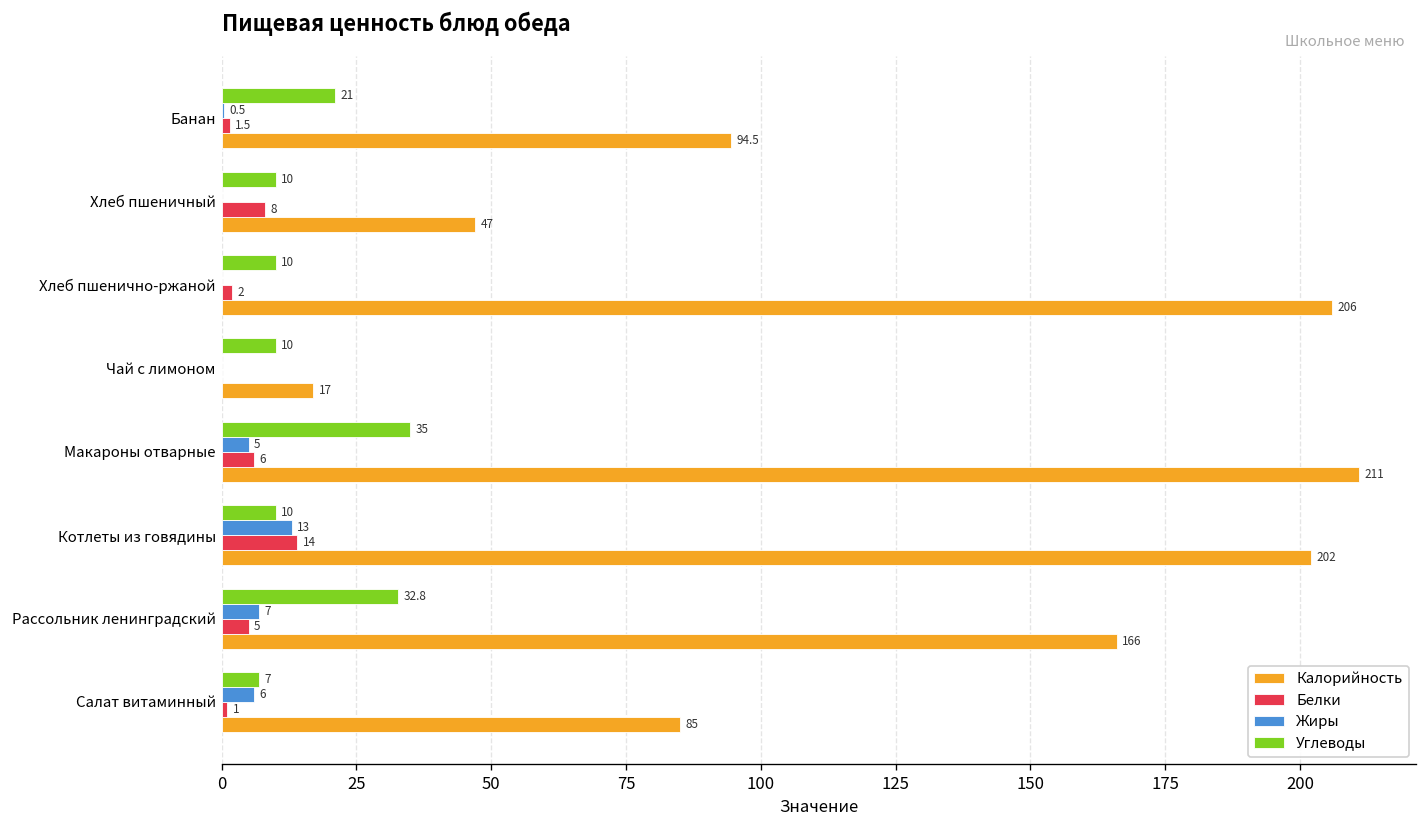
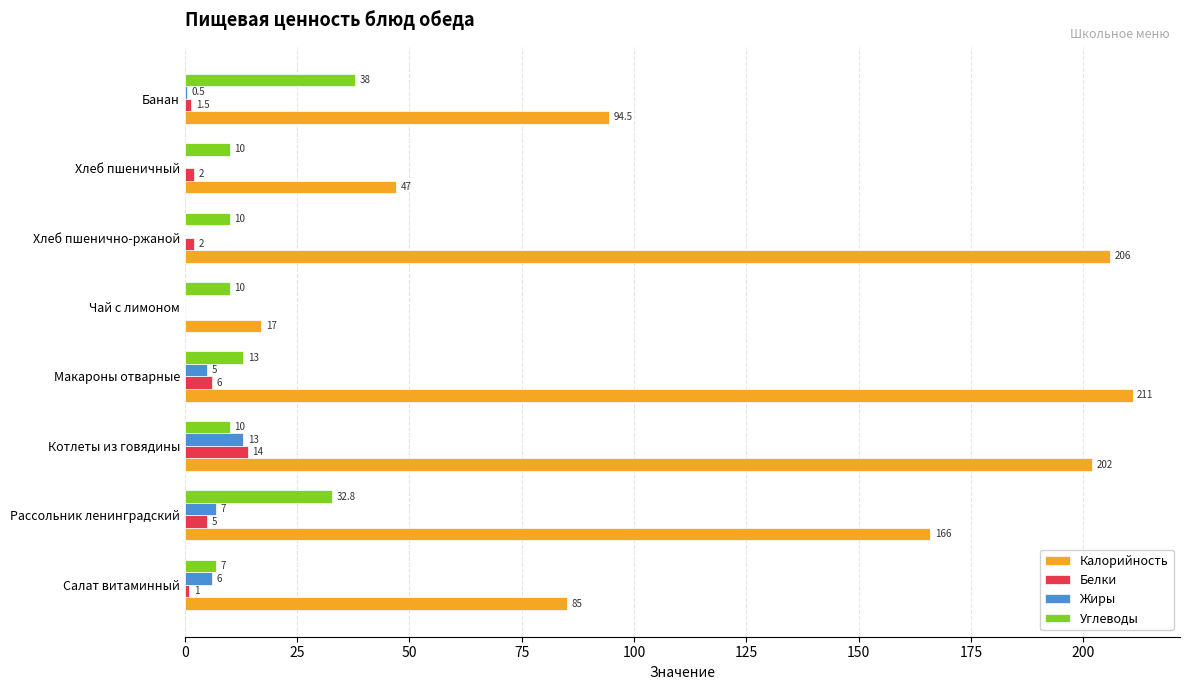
  {
    "Калорийность": {
      "Банан": 94.5,
      "Хлеб пшеничный": 47,
      "Хлеб пшенично-ржаной": 206,
      "Чай с лимоном": 17,
      "Макароны отварные": 211,
      "Котлеты из говядины": 202,
      "Рассольник ленинградский": 166,
      "Салат витаминный": 85
    },
    "Белки": {
      "Банан": 1.5,
-     "Хлеб пшеничный": 8,
+     "Хлеб пшеничный": 2,
      "Хлеб пшенично-ржаной": 2,
      "Макароны отварные": 6,
      "Котлеты из говядины": 14,
      "Рассольник ленинградский": 5,
      "Салат витаминный": 1
    },
    "Жиры": {
      "Банан": 0.5,
      "Макароны отварные": 5,
      "Котлеты из говядины": 13,
      "Рассольник ленинградский": 7,
      "Салат витаминный": 6
    },
    "Углеводы": {
-     "Банан": 21,
+     "Банан": 38,
      "Хлеб пшеничный": 10,
      "Хлеб пшенично-ржаной": 10,
      "Чай с лимоном": 10,
-     "Макароны отварные": 35,
+     "Макароны отварные": 13,
      "Котлеты из говядины": 10,
      "Рассольник ленинградский": 32.8,
      "Салат витаминный": 7
    }
  }
